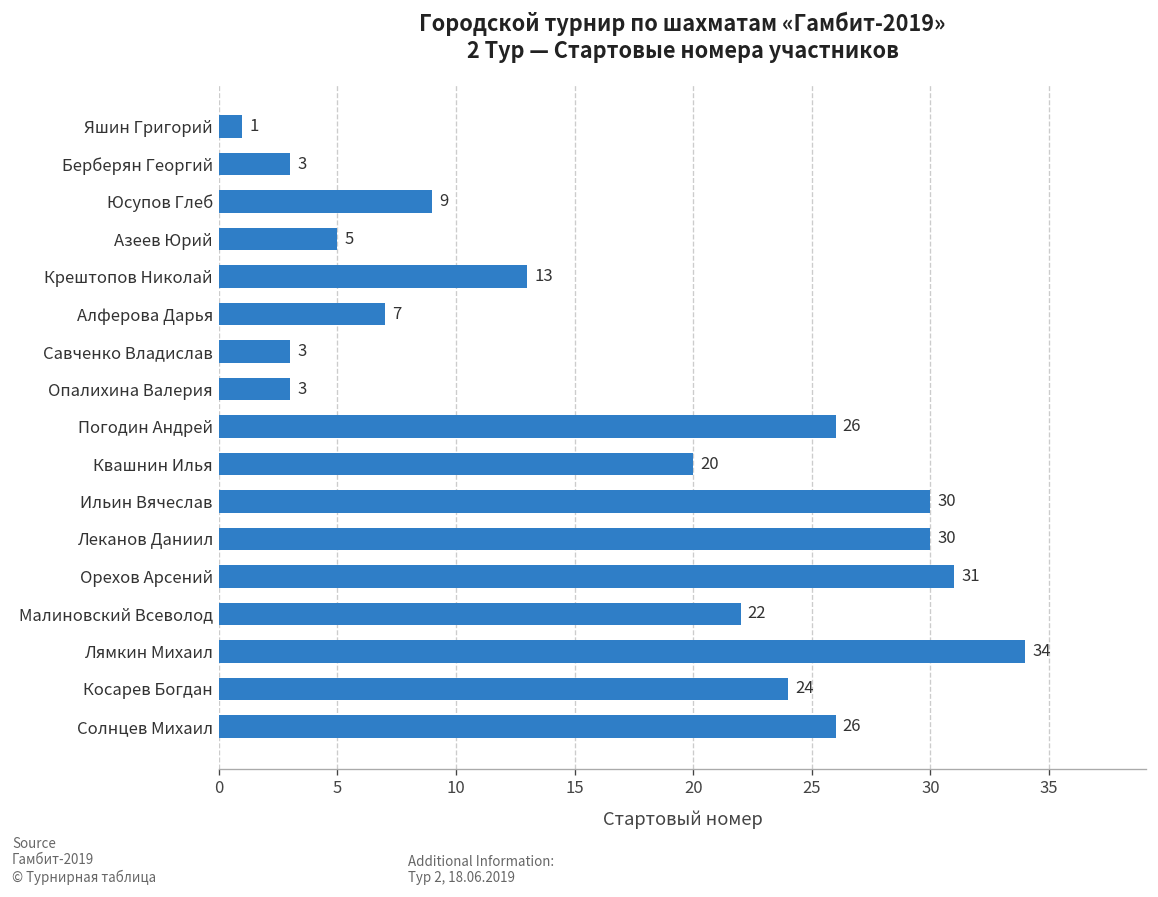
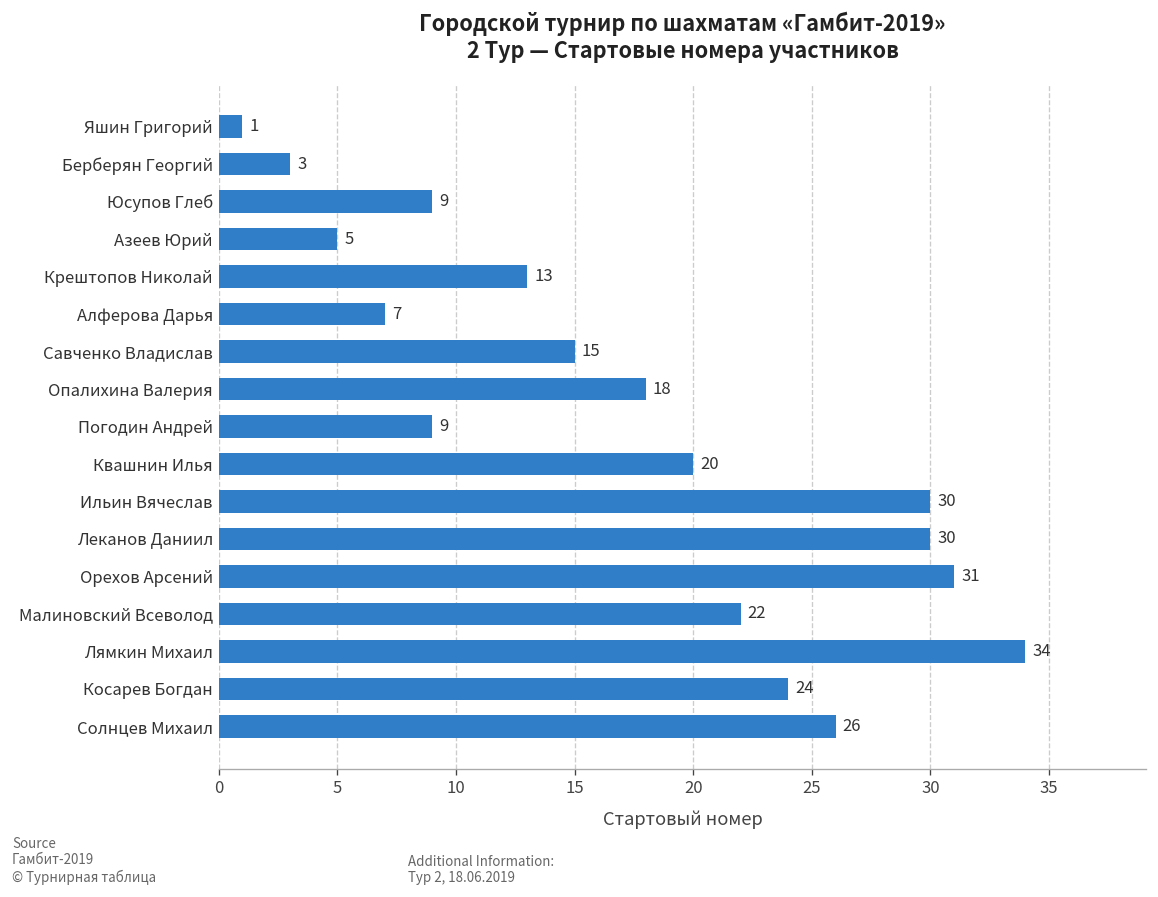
  {
    "Яшин Григорий": 1,
    "Берберян Георгий": 3,
    "Юсупов Глеб": 9,
    "Азеев Юрий": 5,
    "Крештопов Николай": 13,
    "Алферова Дарья": 7,
-   "Савченко Владислав": 3,
-   "Опалихина Валерия": 3,
-   "Погодин Андрей": 26,
+   "Савченко Владислав": 15,
+   "Опалихина Валерия": 18,
+   "Погодин Андрей": 9,
    "Квашнин Илья": 20,
    "Ильин Вячеслав": 30,
    "Леканов Даниил": 30,
    "Орехов Арсений": 31,
    "Малиновский Всеволод": 22,
    "Лямкин Михаил": 34,
    "Косарев Богдан": 24,
    "Солнцев Михаил": 26
  }
